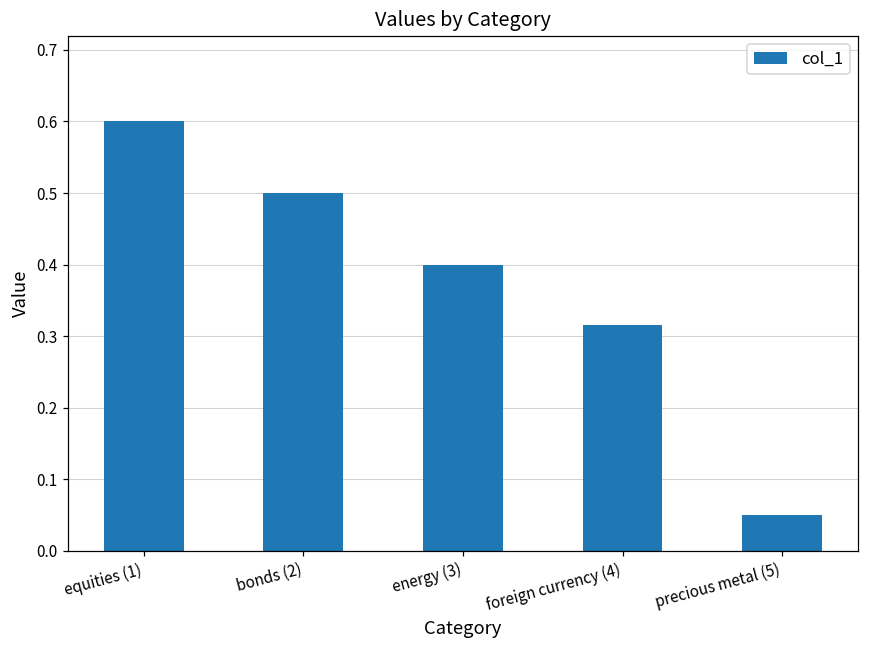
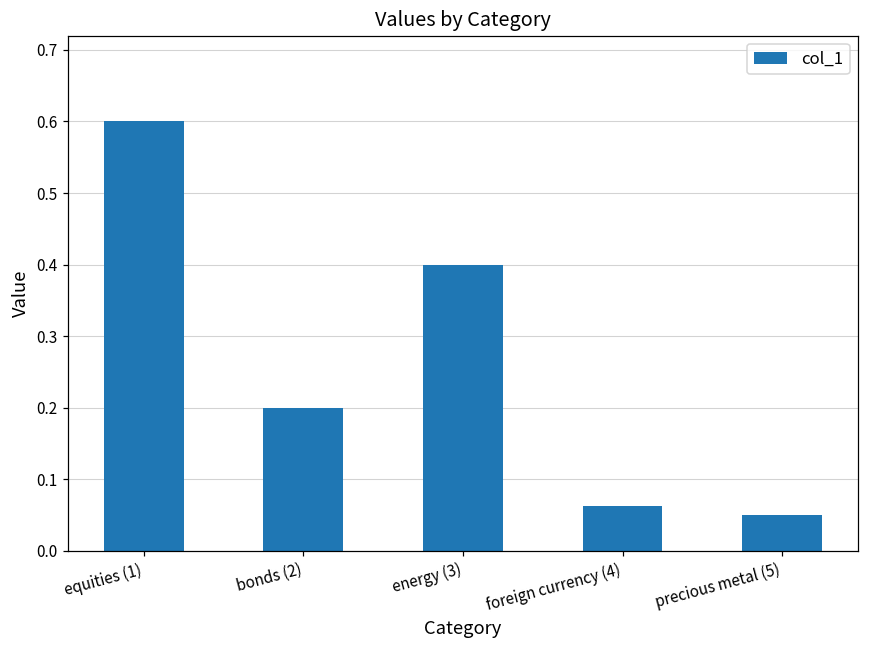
  {
    "equities (1)": 0.60,
-   "bonds (2)": 0.5,
+   "bonds (2)": 0.2,
    "energy (3)": 0.40,
-   "foreign currency (4)": 0.32,
+   "foreign currency (4)": 0.06,
    "precious metal (5)": 0.05
  }
